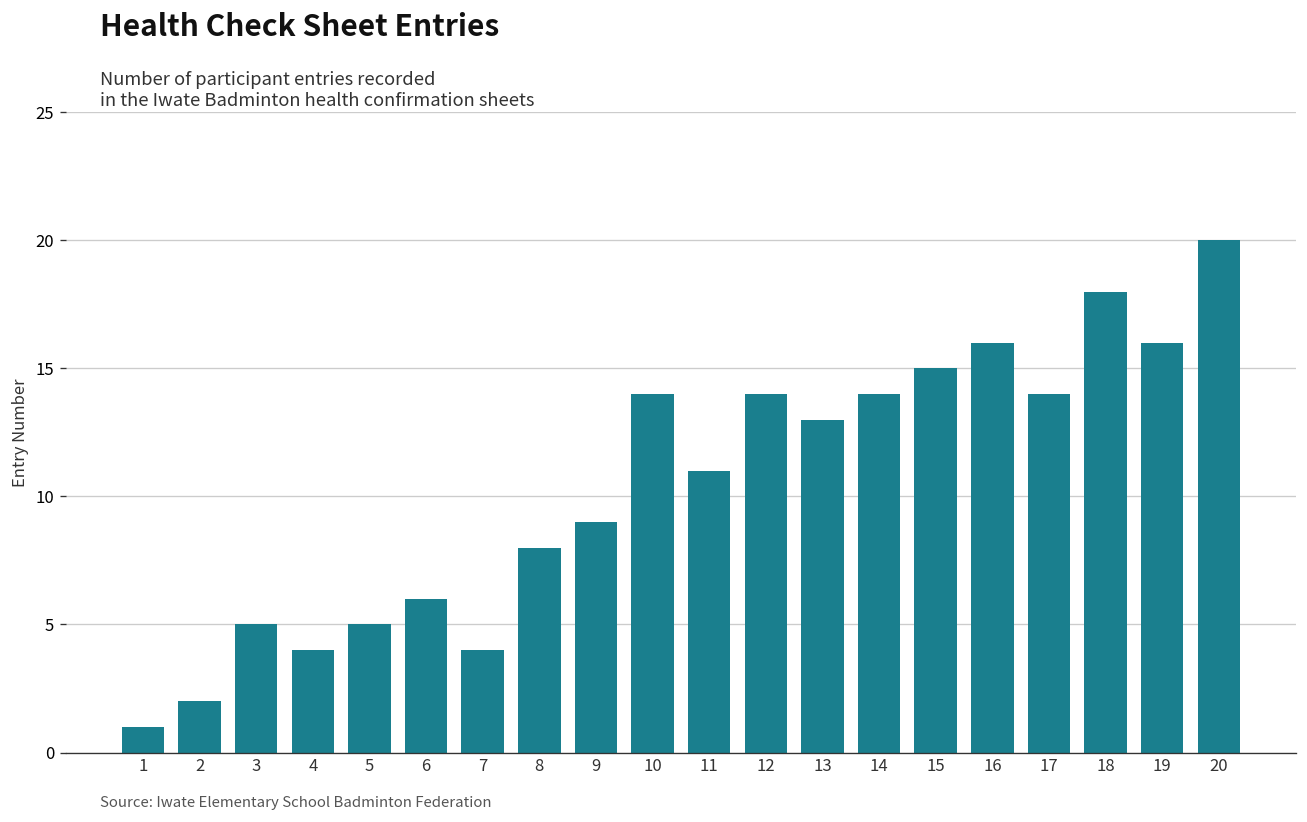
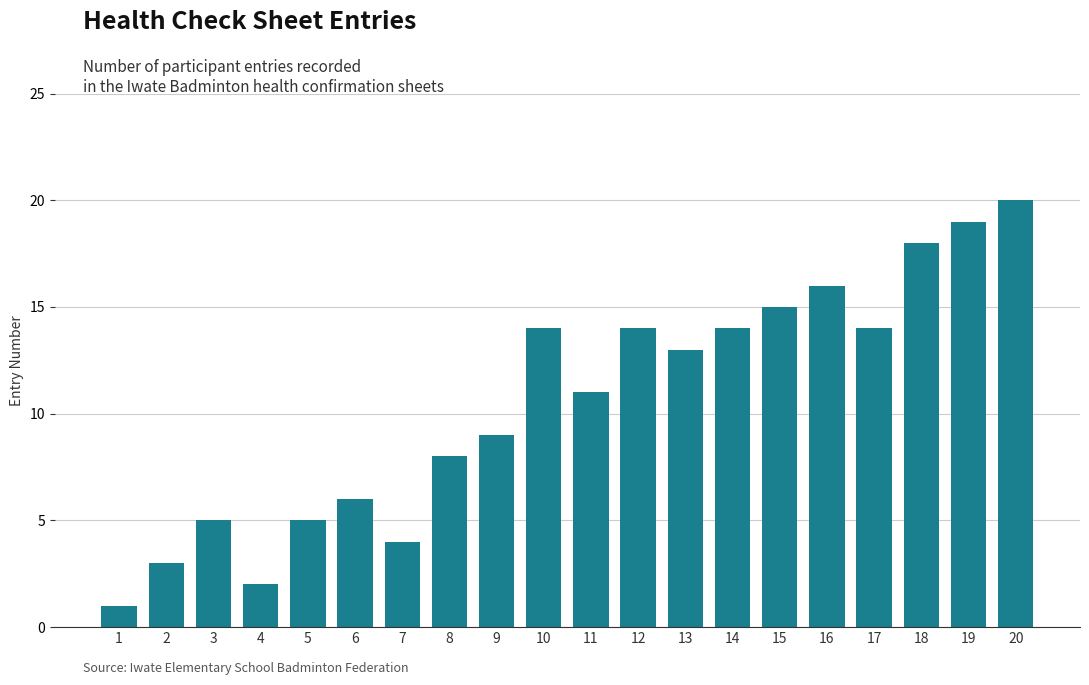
  {
    "1": 1,
-   "2": 2,
+   "2": 3,
    "3": 5,
-   "4": 4,
+   "4": 2,
    "5": 5,
    "6": 6,
    "7": 4,
    "8": 8,
    "9": 9,
    "10": 14,
    "11": 11,
    "12": 14,
    "13": 13,
    "14": 14,
    "15": 15,
    "16": 16,
    "17": 14,
    "18": 18,
-   "19": 16,
+   "19": 19,
    "20": 20
  }
